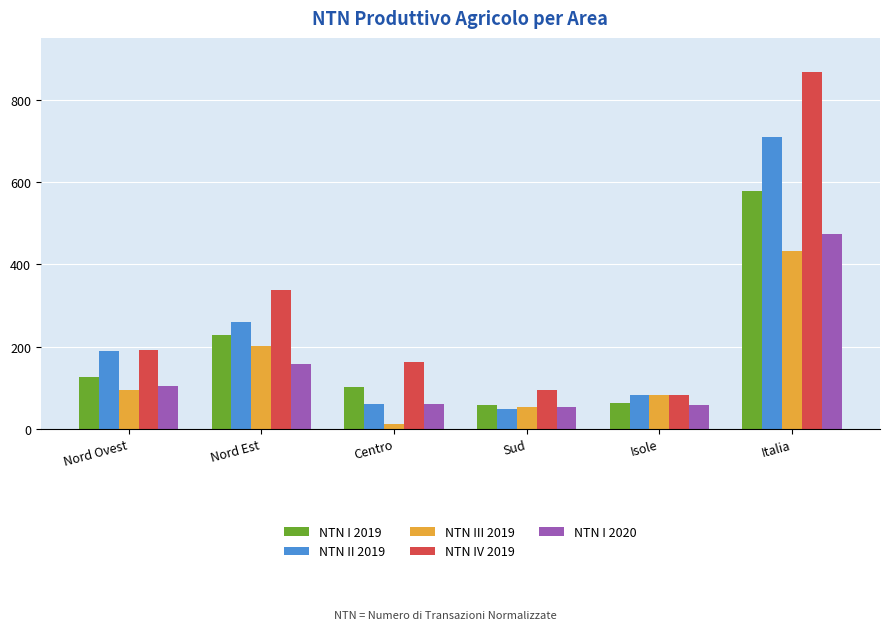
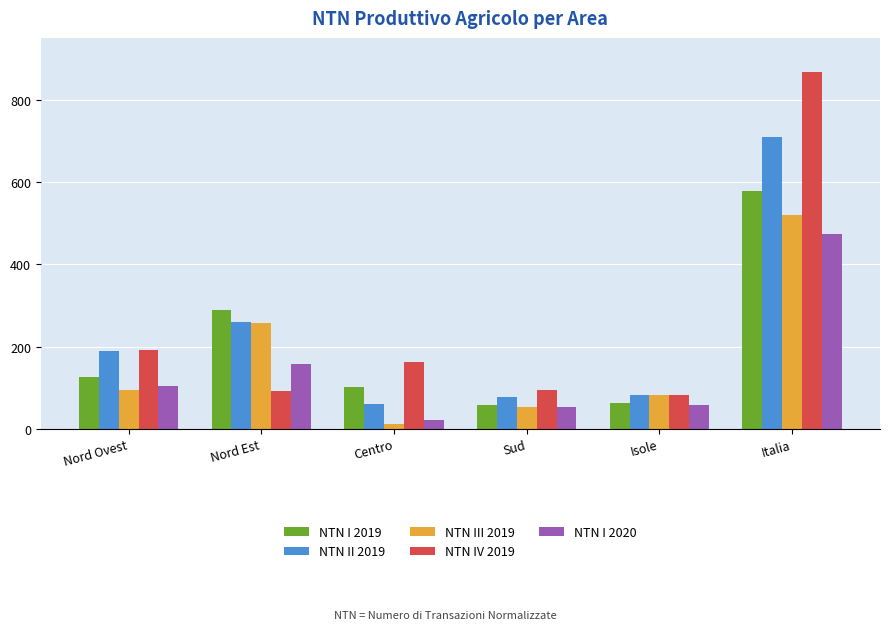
  {
    "NTN I 2019": {
      "Nord Ovest": 130,
-     "Nord Est": 230,
+     "Nord Est": 290,
      "Centro": 100,
      "Sud": 60,
      "Isole": 60,
      "Italia": 580
    },
    "NTN II 2019": {
      "Nord Ovest": 190,
      "Nord Est": 260,
      "Centro": 60,
-     "Sud": 50,
+     "Sud": 80,
      "Isole": 80,
      "Italia": 710
    },
    "NTN III 2019": {
      "Nord Ovest": 90,
-     "Nord Est": 200,
+     "Nord Est": 260,
      "Centro": 10,
      "Sud": 50,
      "Isole": 80,
-     "Italia": 430
+     "Italia": 520
    },
    "NTN IV 2019": {
      "Nord Ovest": 190,
-     "Nord Est": 340,
+     "Nord Est": 90,
      "Centro": 160,
      "Sud": 100,
      "Isole": 80,
      "Italia": 870
    },
    "NTN I 2020": {
      "Nord Ovest": 100,
      "Nord Est": 160,
-     "Centro": 60,
+     "Centro": 20,
      "Sud": 50,
      "Isole": 60,
      "Italia": 470
    }
  }
